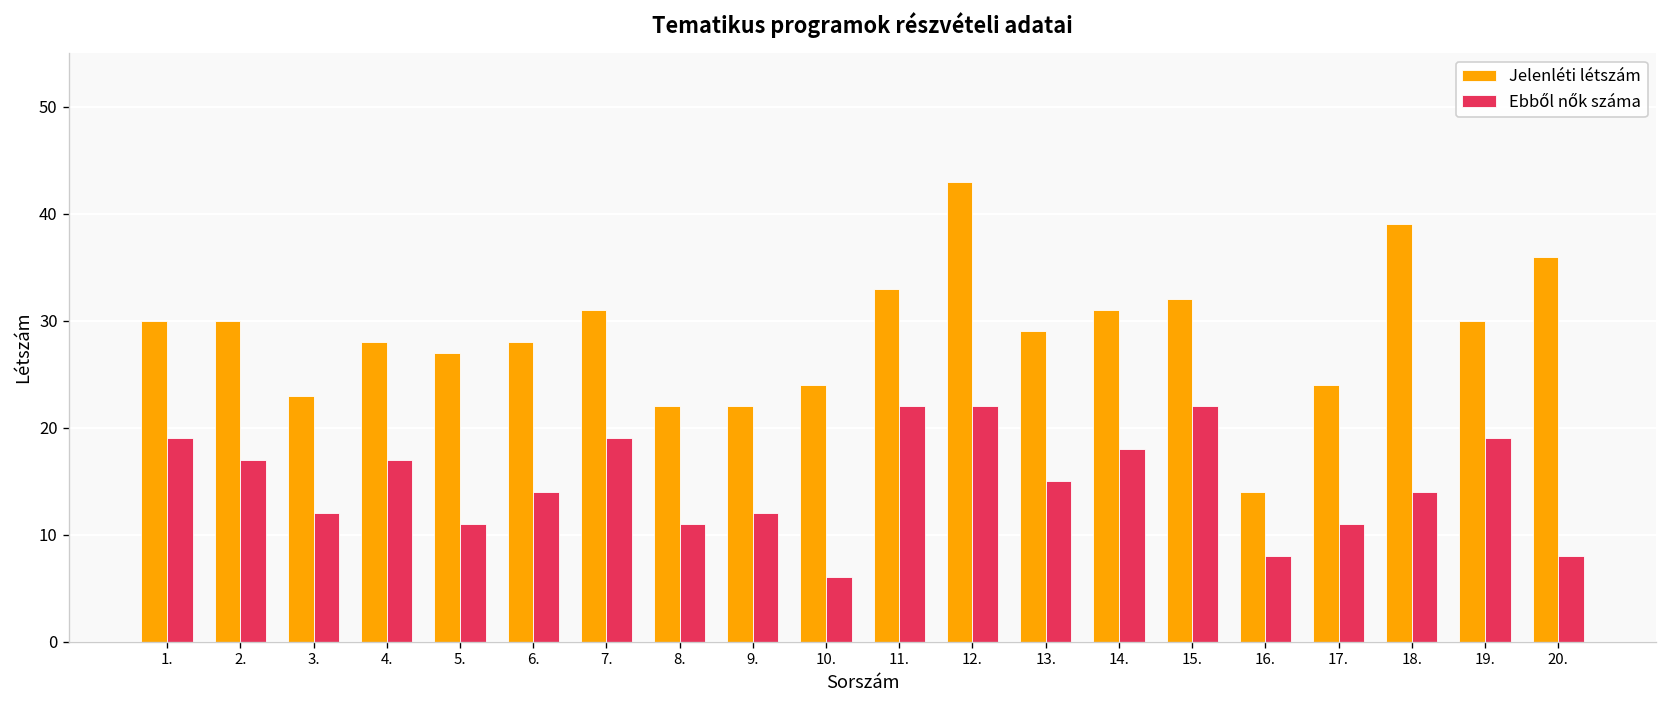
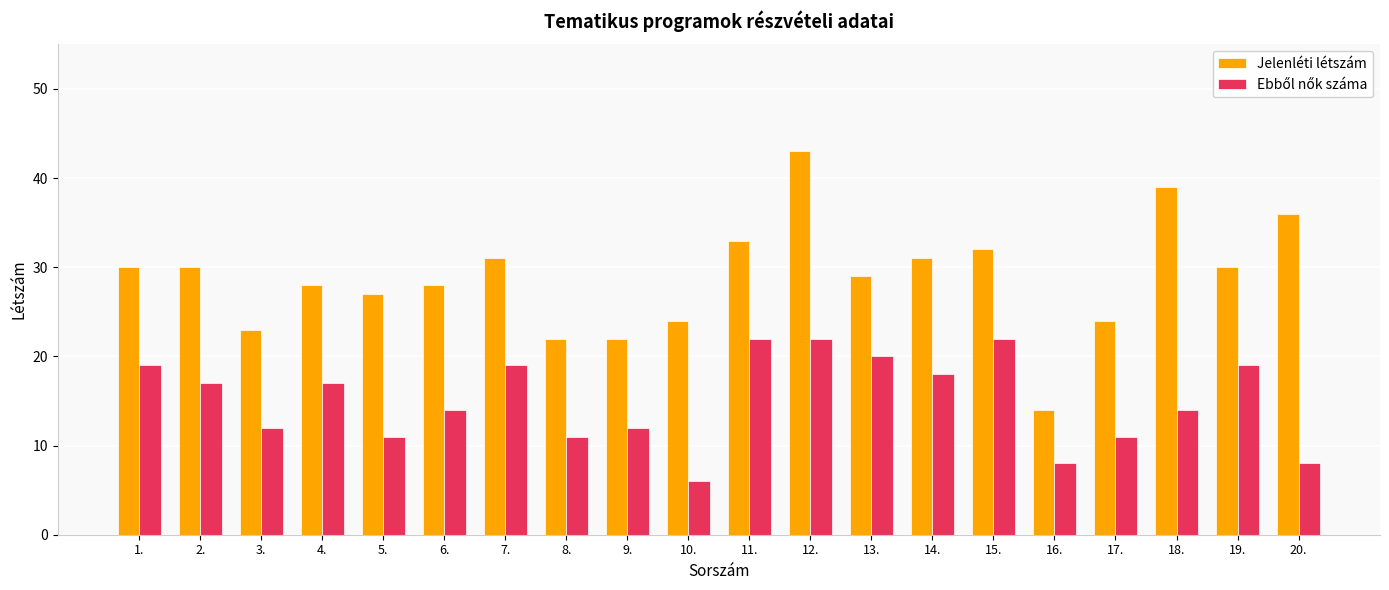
  {
    "Jelenléti létszám": {
      "1.": 30,
      "2.": 30,
      "3.": 23,
      "4.": 28,
      "5.": 27,
      "6.": 28,
      "7.": 31,
      "8.": 22,
      "9.": 22,
      "10.": 24,
      "11.": 33,
      "12.": 43,
      "13.": 29,
      "14.": 31,
      "15.": 32,
      "16.": 14,
      "17.": 24,
      "18.": 39,
      "19.": 30,
      "20.": 36
    },
    "Ebből nők száma": {
      "1.": 19,
      "2.": 17,
      "3.": 12,
      "4.": 17,
      "5.": 11,
      "6.": 14,
      "7.": 19,
      "8.": 11,
      "9.": 12,
      "10.": 6,
      "11.": 22,
      "12.": 22,
-     "13.": 15,
+     "13.": 20,
      "14.": 18,
      "15.": 22,
      "16.": 8,
      "17.": 11,
      "18.": 14,
      "19.": 19,
      "20.": 8
    }
  }
